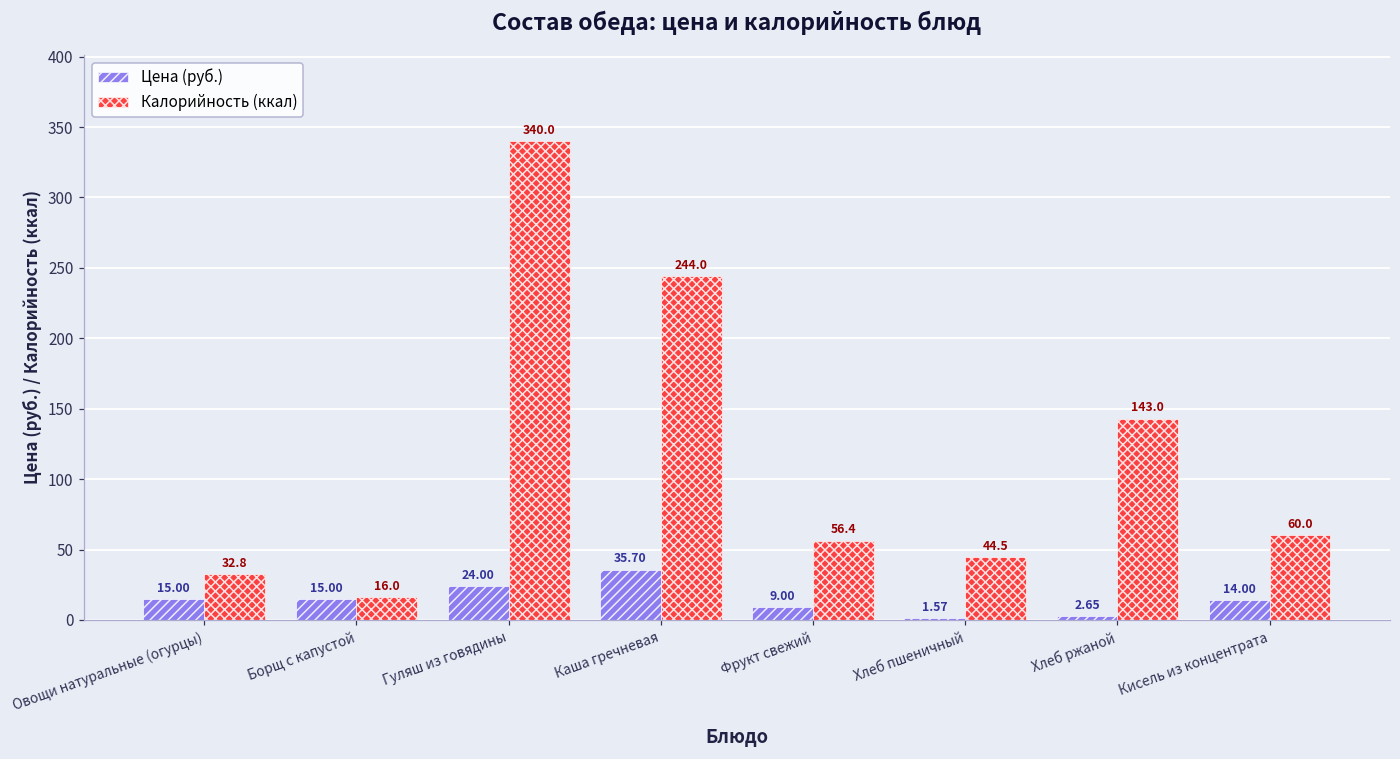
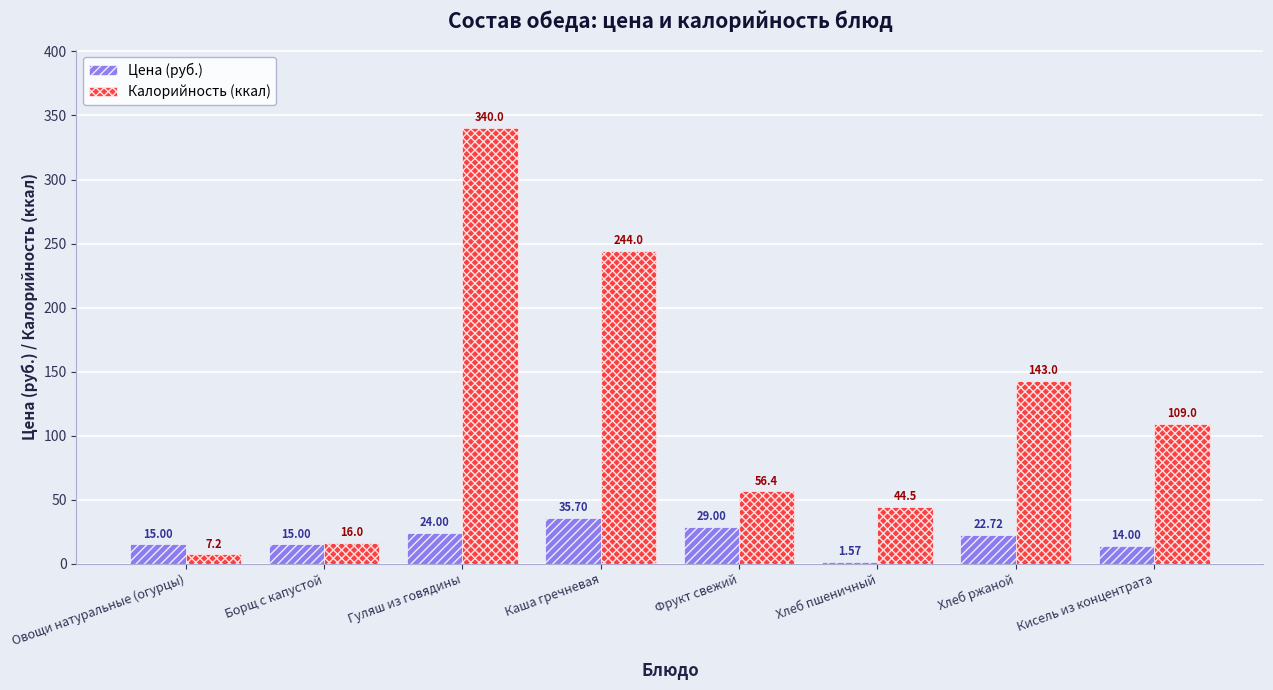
  {
    "Цена (руб.)": {
      "Овощи натуральные (огурцы)": 15.00,
      "Борщ с капустой": 15.00,
      "Гуляш из говядины": 24.00,
      "Каша гречневая": 35.70,
-     "Фрукт свежий": 9.00,
+     "Фрукт свежий": 29.00,
      "Хлеб пшеничный": 1.57,
-     "Хлеб ржаной": 2.65,
+     "Хлеб ржаной": 22.72,
      "Кисель из концентрата": 14.00
    },
    "Калорийность (ккал)": {
-     "Овощи натуральные (огурцы)": 32.8,
+     "Овощи натуральные (огурцы)": 7.2,
      "Борщ с капустой": 16.0,
      "Гуляш из говядины": 340.0,
      "Каша гречневая": 244.0,
      "Фрукт свежий": 56.4,
      "Хлеб пшеничный": 44.5,
      "Хлеб ржаной": 143.0,
-     "Кисель из концентрата": 60.0
+     "Кисель из концентрата": 109.0
    }
  }
